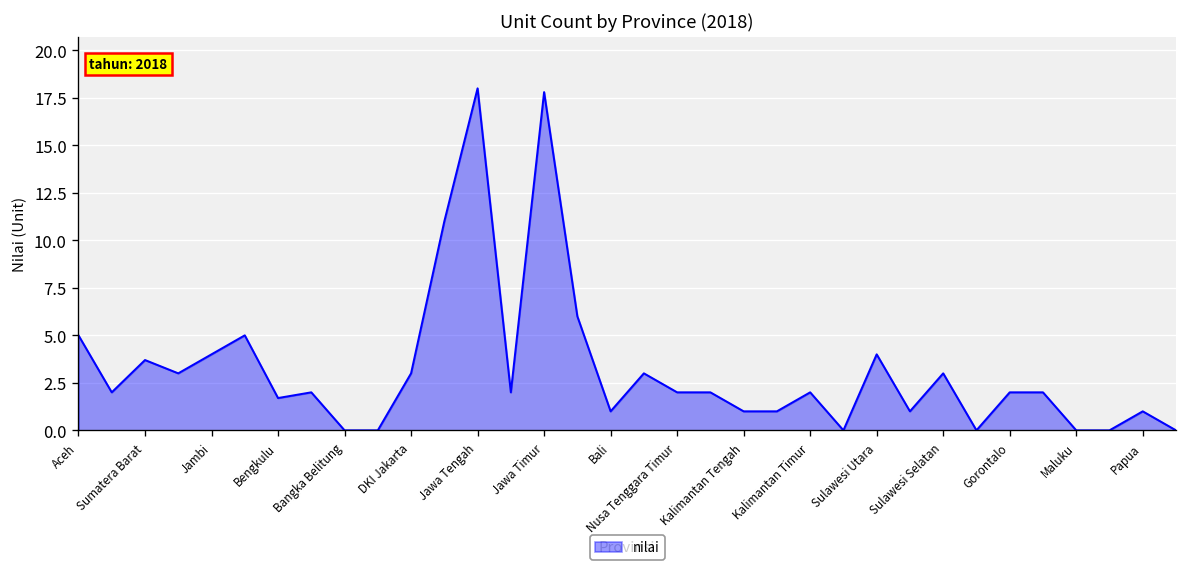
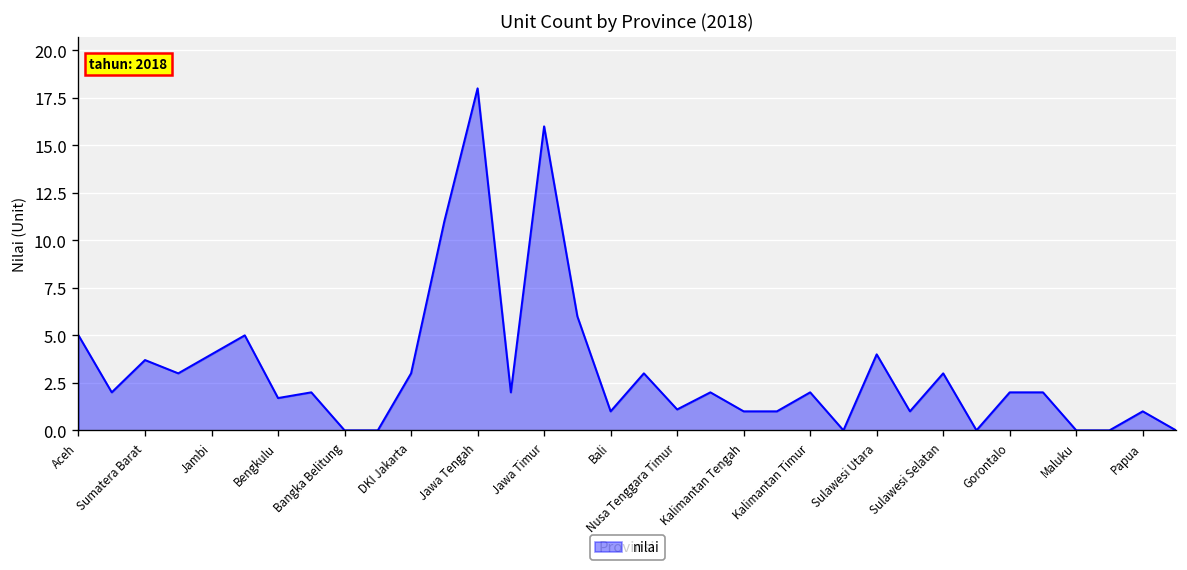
  {
    "Aceh": 5.0,
    "Sumatera Barat": 3.7,
    "Jambi": 4.0,
    "Bengkulu": 1.7,
    "Bangka Belitung": 0.0,
    "DKI Jakarta": 3.0,
    "Jawa Tengah": 18.0,
-   "Jawa Timur": 17.8,
+   "Jawa Timur": 16.0,
    "Bali": 1.0,
-   "Nusa Tenggara Timur": 2.0,
+   "Nusa Tenggara Timur": 1.1,
    "Kalimantan Tengah": 1.0,
    "Kalimantan Timur": 2.0,
    "Sulawesi Utara": 4.0,
    "Sulawesi Selatan": 3.0,
    "Gorontalo": 2.0,
    "Maluku": 0.0,
    "Papua": 1.0
  }
